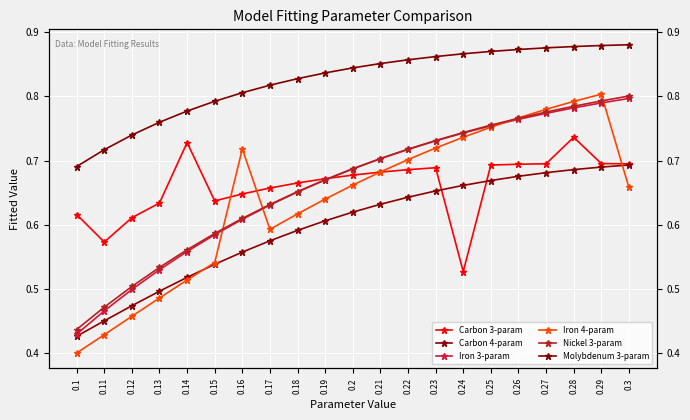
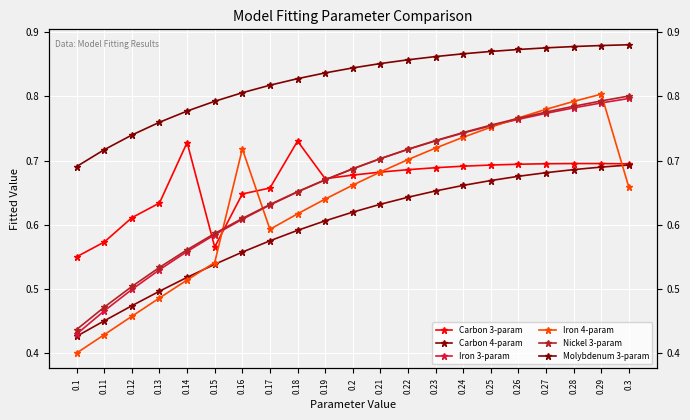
  {
    "Carbon 3-param": {
-     "0.1": 0.62,
+     "0.1": 0.55,
      "0.11": 0.57,
      "0.12": 0.61,
      "0.13": 0.63,
      "0.14": 0.73,
-     "0.15": 0.64,
+     "0.15": 0.57,
      "0.16": 0.65,
      "0.17": 0.66,
-     "0.18": 0.66,
+     "0.18": 0.73,
      "0.2": 0.68,
      "0.22": 0.69,
      "0.23": 0.69,
-     "0.24": 0.53,
+     "0.24": 0.69,
      "0.25": 0.69,
      "0.26": 0.69,
      "0.27": 0.69,
-     "0.28": 0.74,
+     "0.28": 0.70,
      "0.29": 0.70
    },
    "Iron 4-param": {
      "0.1": 0.40,
      "0.11": 0.43,
      "0.12": 0.46,
      "0.13": 0.49,
      "0.14": 0.51,
      "0.16": 0.72,
      "0.17": 0.59,
      "0.18": 0.62,
      "0.19": 0.64,
      "0.2": 0.66,
      "0.22": 0.70,
      "0.23": 0.72,
      "0.24": 0.74,
      "0.27": 0.78,
      "0.28": 0.79,
      "0.29": 0.80,
      "0.3": 0.66
    }
  }
